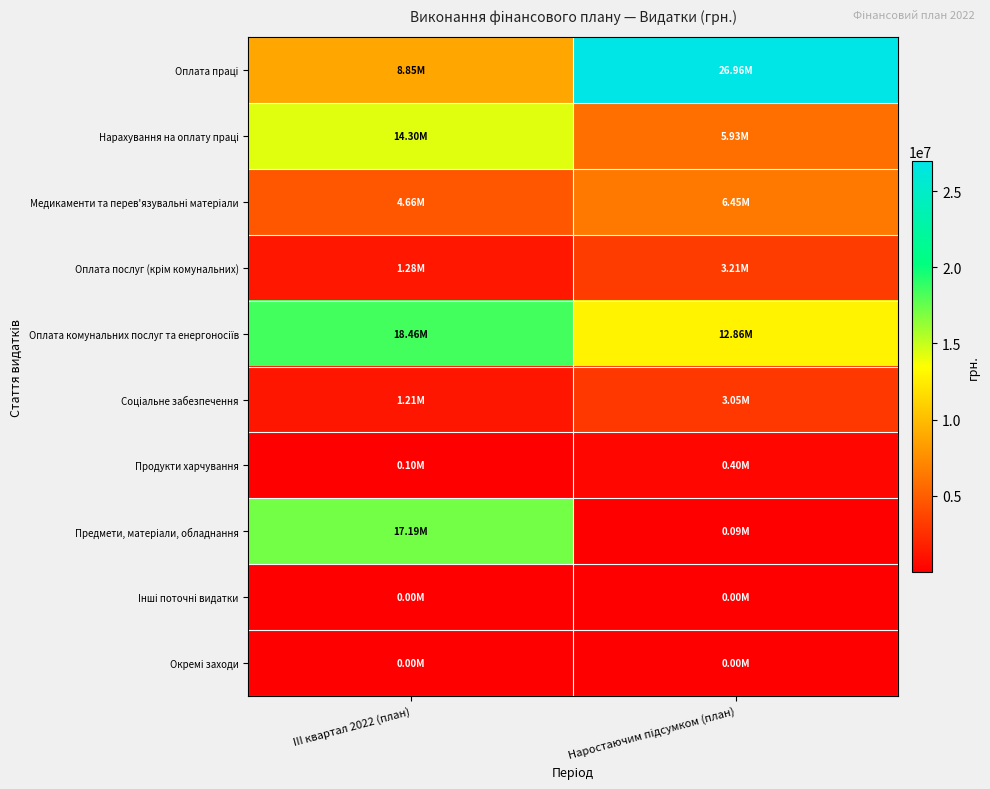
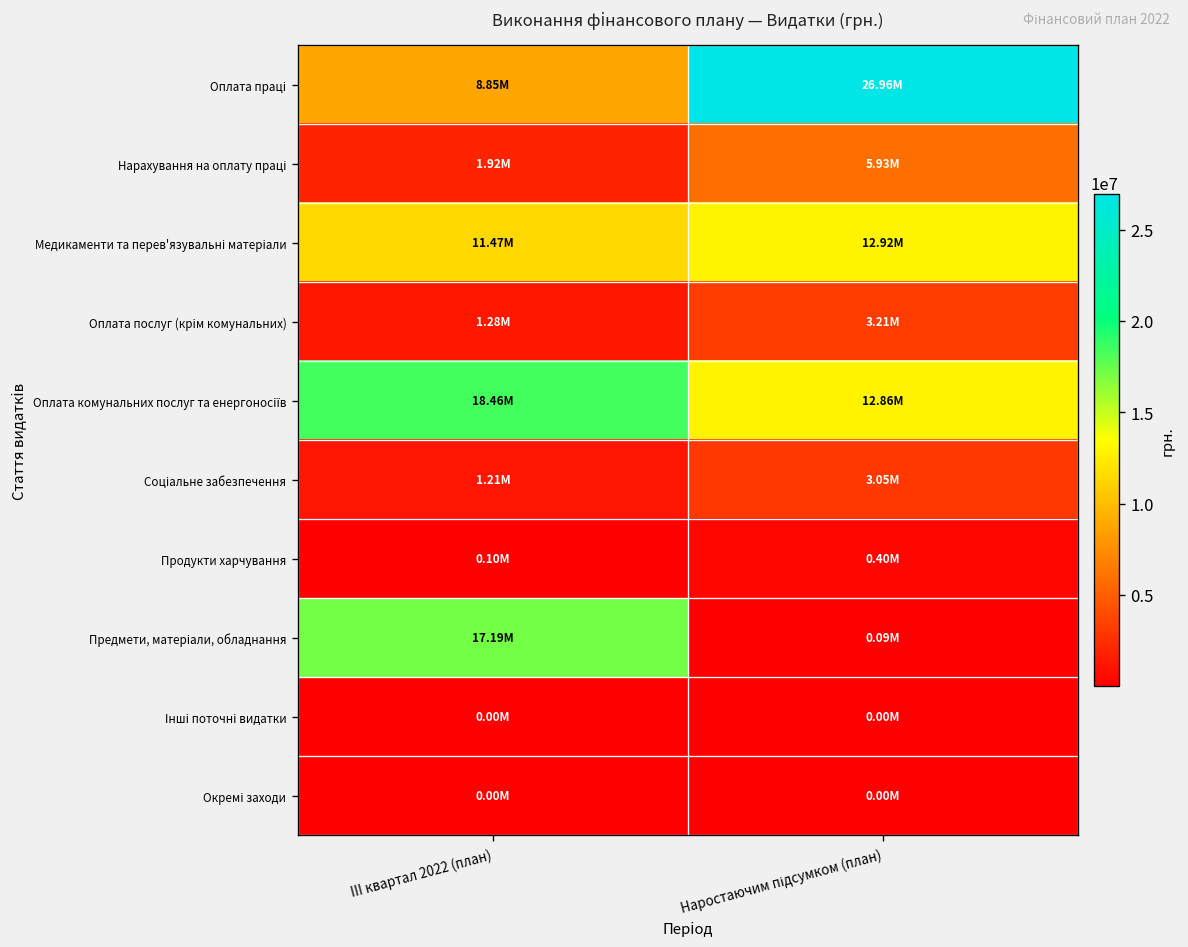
  {
    "Оплата праці": {
      "III квартал 2022 (план)": "8.85M",
      "Наростаючим підсумком (план)": "26.96M"
    },
    "Нарахування на оплату праці": {
-     "III квартал 2022 (план)": "14.30M",
+     "III квартал 2022 (план)": "1.92M",
      "Наростаючим підсумком (план)": "5.93M"
    },
    "Медикаменти та перев'язувальні матеріали": {
-     "III квартал 2022 (план)": "4.66M",
-     "Наростаючим підсумком (план)": "6.45M"
+     "III квартал 2022 (план)": "11.47M",
+     "Наростаючим підсумком (план)": "12.92M"
    },
    "Оплата послуг (крім комунальних)": {
      "III квартал 2022 (план)": "1.28M",
      "Наростаючим підсумком (план)": "3.21M"
    },
    "Оплата комунальних послуг та енергоносіїв": {
      "III квартал 2022 (план)": "18.46M",
      "Наростаючим підсумком (план)": "12.86M"
    },
    "Соціальне забезпечення": {
      "III квартал 2022 (план)": "1.21M",
      "Наростаючим підсумком (план)": "3.05M"
    },
    "Продукти харчування": {
      "III квартал 2022 (план)": "0.10M",
      "Наростаючим підсумком (план)": "0.40M"
    },
    "Предмети, матеріали, обладнання": {
      "III квартал 2022 (план)": "17.19M",
      "Наростаючим підсумком (план)": "0.09M"
    },
    "Інші поточні видатки": {
      "III квартал 2022 (план)": "0.00M",
      "Наростаючим підсумком (план)": "0.00M"
    },
    "Окремі заходи": {
      "III квартал 2022 (план)": "0.00M",
      "Наростаючим підсумком (план)": "0.00M"
    }
  }
